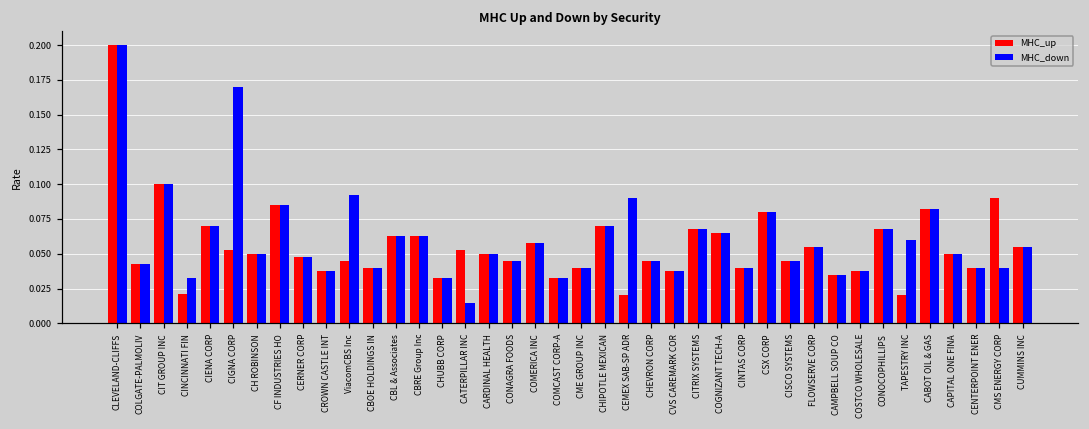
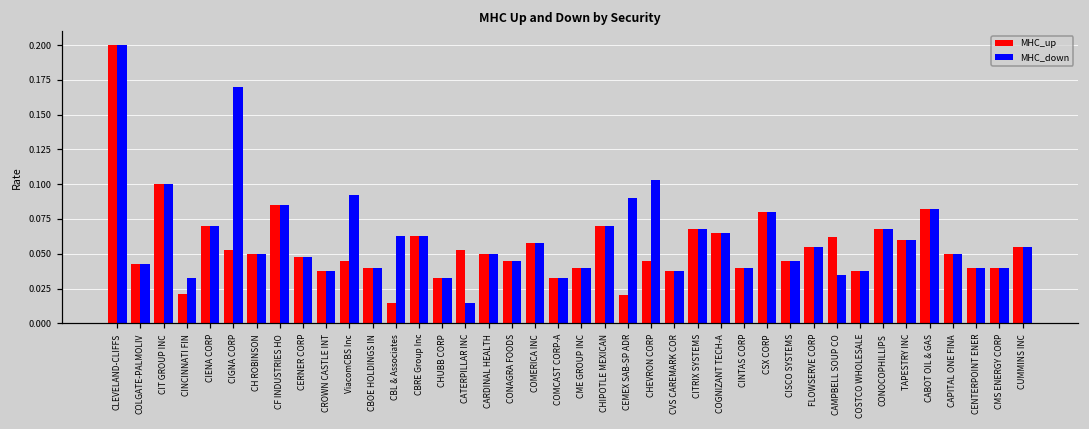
  {
    "MHC_up": {
      "CLEVELAND-CLIFFS": 0.200,
      "COLGATE-PALMOLIV": 0.043,
      "CIT GROUP INC": 0.100,
      "CINCINNATI FIN": 0.021,
      "CIENA CORP": 0.070,
      "CIGNA CORP": 0.053,
      "CH ROBINSON": 0.050,
      "CF INDUSTRIES HO": 0.085,
      "CERNER CORP": 0.048,
      "CROWN CASTLE INT": 0.038,
      "ViacomCBS Inc": 0.045,
      "CBOE HOLDINGS IN": 0.040,
-     "CBL & Associates": 0.063,
+     "CBL & Associates": 0.015,
      "CBRE Group Inc": 0.063,
      "CHUBB CORP": 0.033,
      "CATERPILLAR INC": 0.053,
      "CARDINAL HEALTH": 0.050,
      "CONAGRA FOODS": 0.045,
      "COMERICA INC": 0.058,
      "COMCAST CORP-A": 0.033,
      "CME GROUP INC": 0.040,
      "CHIPOTLE MEXICAN": 0.070,
      "CEMEX SAB-SP ADR": 0.020,
      "CHEVRON CORP": 0.045,
      "CVS CAREMARK COR": 0.038,
      "CITRIX SYSTEMS": 0.068,
      "COGNIZANT TECH-A": 0.065,
      "CINTAS CORP": 0.040,
      "CSX CORP": 0.080,
      "CISCO SYSTEMS": 0.045,
      "FLOWSERVE CORP": 0.055,
-     "CAMPBELL SOUP CO": 0.035,
+     "CAMPBELL SOUP CO": 0.062,
      "COSTCO WHOLESALE": 0.038,
      "CONOCOPHILLIPS": 0.068,
-     "TAPESTRY INC": 0.02,
+     "TAPESTRY INC": 0.06,
      "CABOT OIL & GAS": 0.083,
      "CAPITAL ONE FINA": 0.050,
      "CENTERPOINT ENER": 0.040,
-     "CMS ENERGY CORP": 0.09,
+     "CMS ENERGY CORP": 0.04,
      "CUMMINS INC": 0.055
    },
    "MHC_down": {
      "CLEVELAND-CLIFFS": 0.200,
      "COLGATE-PALMOLIV": 0.043,
      "CIT GROUP INC": 0.100,
      "CINCINNATI FIN": 0.033,
      "CIENA CORP": 0.070,
      "CIGNA CORP": 0.170,
      "CH ROBINSON": 0.050,
      "CF INDUSTRIES HO": 0.085,
      "CERNER CORP": 0.048,
      "CROWN CASTLE INT": 0.038,
      "ViacomCBS Inc": 0.092,
      "CBOE HOLDINGS IN": 0.040,
      "CBL & Associates": 0.063,
      "CBRE Group Inc": 0.063,
      "CHUBB CORP": 0.033,
      "CATERPILLAR INC": 0.014,
      "CARDINAL HEALTH": 0.050,
      "CONAGRA FOODS": 0.045,
      "COMERICA INC": 0.058,
      "COMCAST CORP-A": 0.033,
      "CME GROUP INC": 0.040,
      "CHIPOTLE MEXICAN": 0.070,
      "CEMEX SAB-SP ADR": 0.090,
-     "CHEVRON CORP": 0.045,
+     "CHEVRON CORP": 0.103,
      "CVS CAREMARK COR": 0.038,
      "CITRIX SYSTEMS": 0.068,
      "COGNIZANT TECH-A": 0.065,
      "CINTAS CORP": 0.040,
      "CSX CORP": 0.080,
      "CISCO SYSTEMS": 0.045,
      "FLOWSERVE CORP": 0.055,
      "CAMPBELL SOUP CO": 0.035,
      "COSTCO WHOLESALE": 0.038,
      "CONOCOPHILLIPS": 0.068,
      "TAPESTRY INC": 0.060,
      "CABOT OIL & GAS": 0.083,
      "CAPITAL ONE FINA": 0.050,
      "CENTERPOINT ENER": 0.040,
      "CMS ENERGY CORP": 0.040,
      "CUMMINS INC": 0.055
    }
  }
